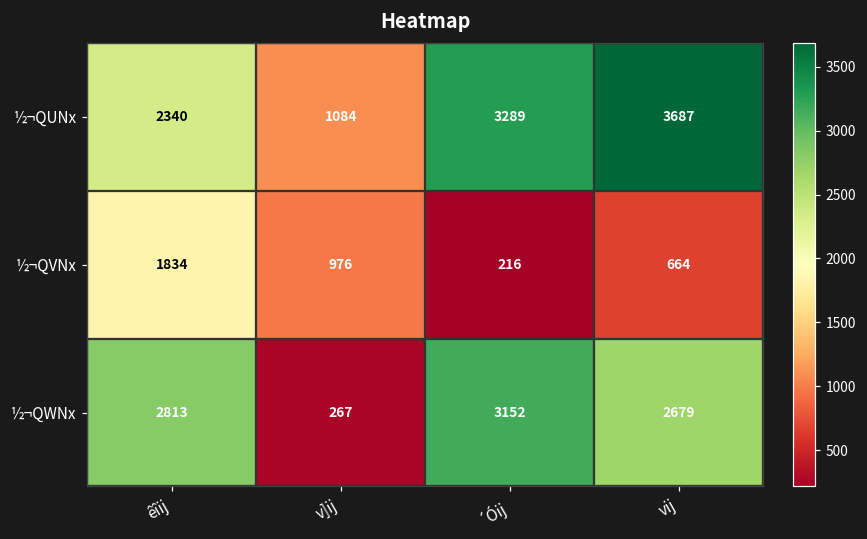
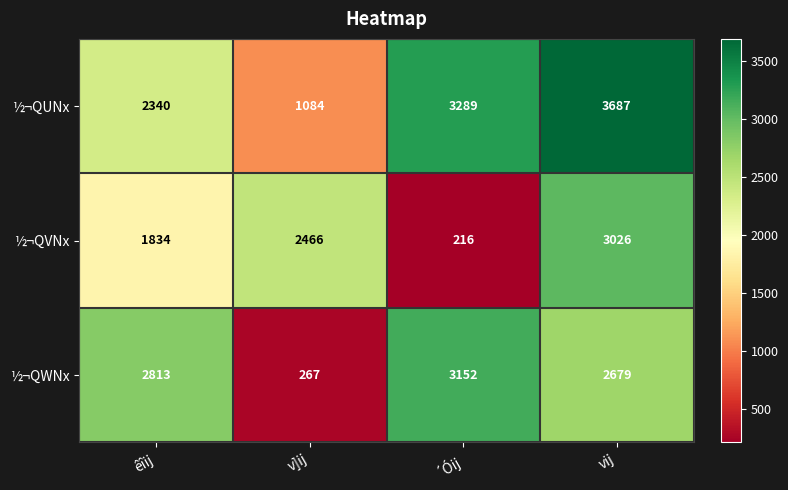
  {
    "½¬QUNx": {
      "êîij": 2340,
      "v]ij": 1084,
      "´Óij": 3289,
      "vij": 3687
    },
    "½¬QVNx": {
      "êîij": 1834,
-     "v]ij": 976,
+     "v]ij": 2466,
      "´Óij": 216,
-     "vij": 664
+     "vij": 3026
    },
    "½¬QWNx": {
      "êîij": 2813,
      "v]ij": 267,
      "´Óij": 3152,
      "vij": 2679
    }
  }
